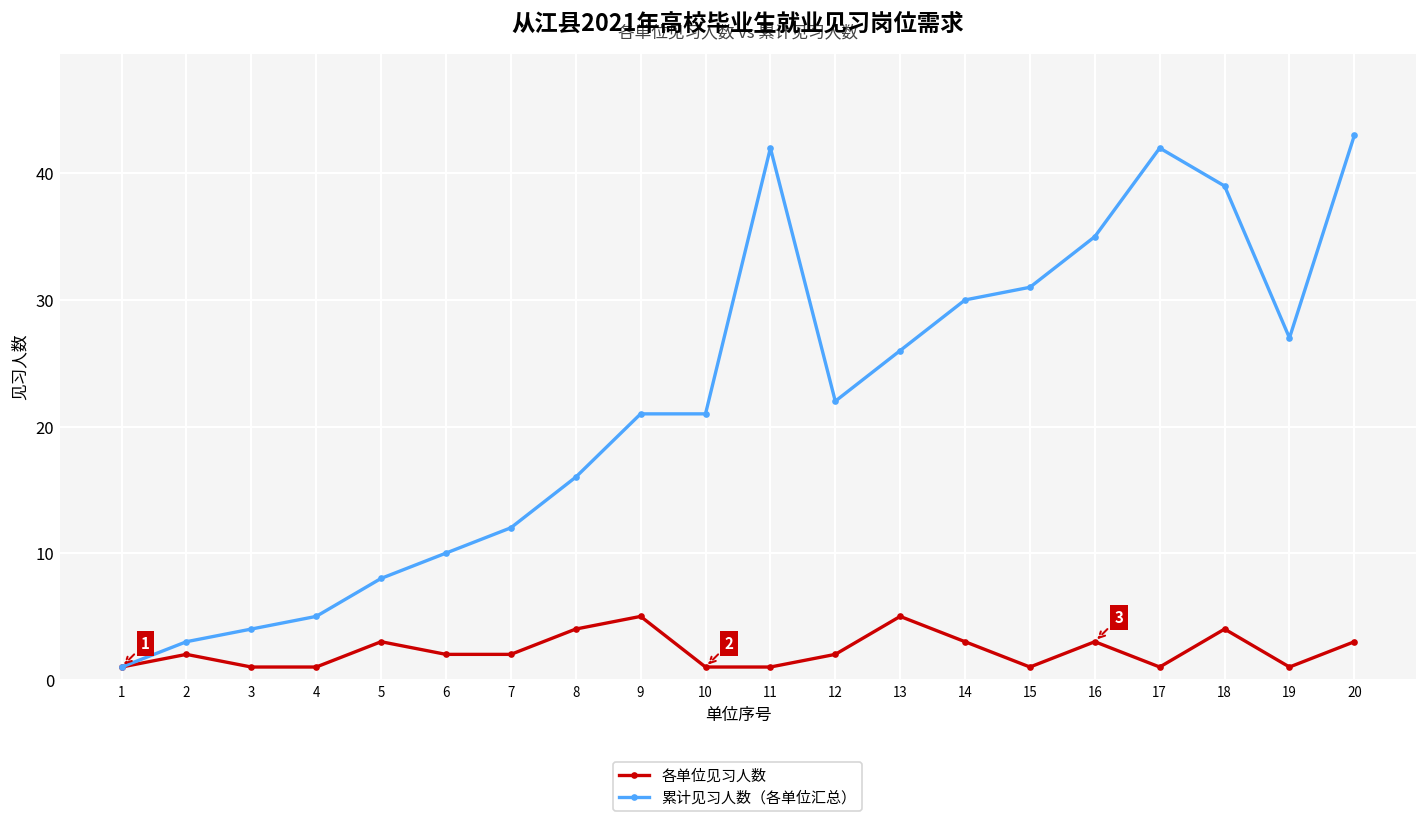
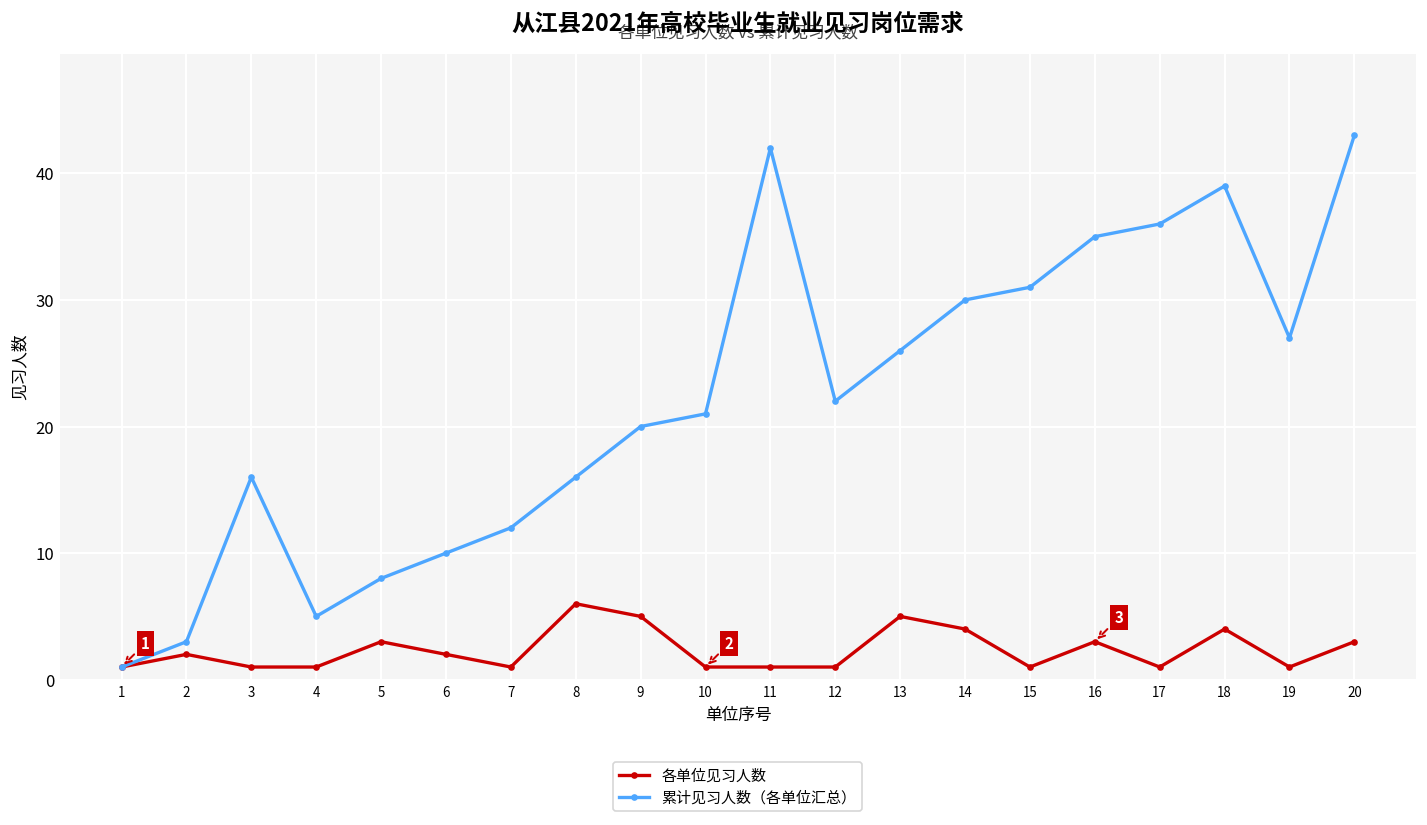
  {
    "各单位见习人数": {
      "2": 2,
      "3": 1,
      "4": 1,
      "5": 3,
      "6": 2,
-     "7": 2,
-     "8": 4,
+     "7": 1,
+     "8": 6,
      "9": 5,
      "11": 1,
-     "12": 2,
+     "12": 1,
      "13": 5,
-     "14": 3,
+     "14": 4,
      "15": 1,
      "16": 3,
      "17": 1,
      "18": 4,
      "19": 1,
      "20": 3
    },
    "累计见习人数（各单位汇总）": {
      "2": 3,
-     "3": 4,
+     "3": 16,
      "4": 5,
      "5": 8,
      "6": 10,
      "7": 12,
      "8": 16,
-     "9": 21,
+     "9": 20,
      "10": 21,
      "11": 42,
      "12": 22,
      "13": 26,
      "14": 30,
      "15": 31,
      "16": 35,
-     "17": 42,
+     "17": 36,
      "18": 39,
      "19": 27,
      "20": 43
    }
  }
